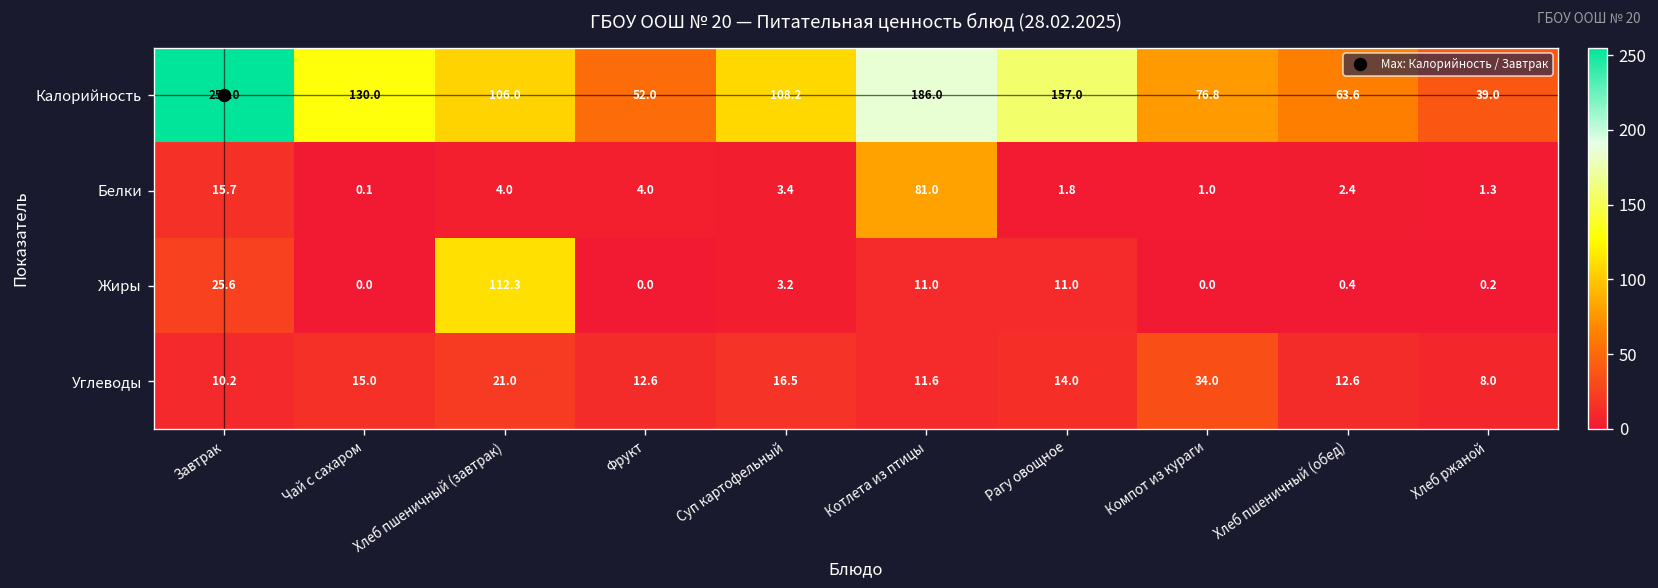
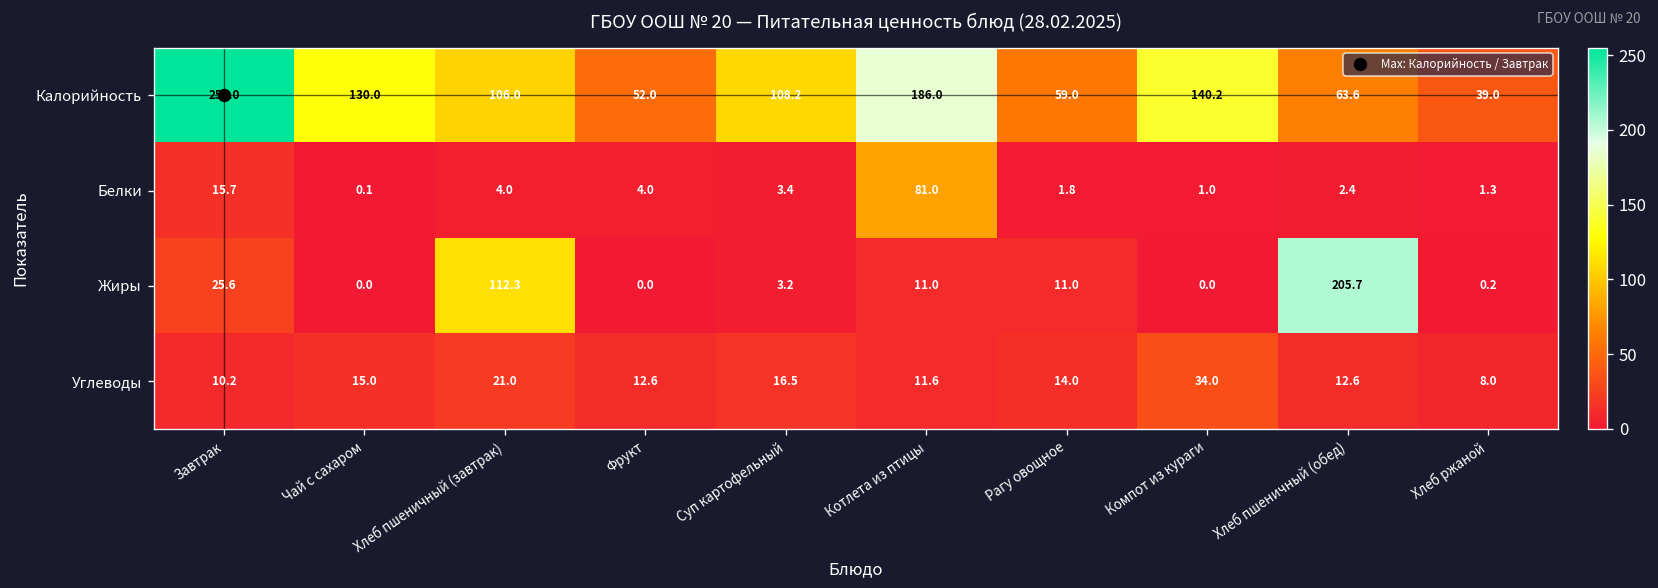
  {
    "Калорийность": {
      "Чай с сахаром": 130.0,
      "Хлеб пшеничный (завтрак)": 106.0,
      "Фрукт": 52.0,
      "Суп картофельный": 108.2,
      "Котлета из птицы": 186.0,
-     "Рагу овощное": 157.0,
-     "Компот из кураги": 76.8,
+     "Рагу овощное": 59.0,
+     "Компот из кураги": 140.2,
      "Хлеб пшеничный (обед)": 63.6,
      "Хлеб ржаной": 39.0
    },
    "Белки": {
      "Завтрак": 15.7,
      "Чай с сахаром": 0.1,
      "Хлеб пшеничный (завтрак)": 4.0,
      "Фрукт": 4.0,
      "Суп картофельный": 3.4,
      "Котлета из птицы": 81.0,
      "Рагу овощное": 1.8,
      "Компот из кураги": 1.0,
      "Хлеб пшеничный (обед)": 2.4,
      "Хлеб ржаной": 1.3
    },
    "Жиры": {
      "Завтрак": 25.6,
      "Чай с сахаром": 0.0,
      "Хлеб пшеничный (завтрак)": 112.3,
      "Фрукт": 0.0,
      "Суп картофельный": 3.2,
      "Котлета из птицы": 11.0,
      "Рагу овощное": 11.0,
      "Компот из кураги": 0.0,
-     "Хлеб пшеничный (обед)": 0.4,
+     "Хлеб пшеничный (обед)": 205.7,
      "Хлеб ржаной": 0.2
    },
    "Углеводы": {
      "Завтрак": 10.2,
      "Чай с сахаром": 15.0,
      "Хлеб пшеничный (завтрак)": 21.0,
      "Фрукт": 12.6,
      "Суп картофельный": 16.5,
      "Котлета из птицы": 11.6,
      "Рагу овощное": 14.0,
      "Компот из кураги": 34.0,
      "Хлеб пшеничный (обед)": 12.6,
      "Хлеб ржаной": 8.0
    }
  }
